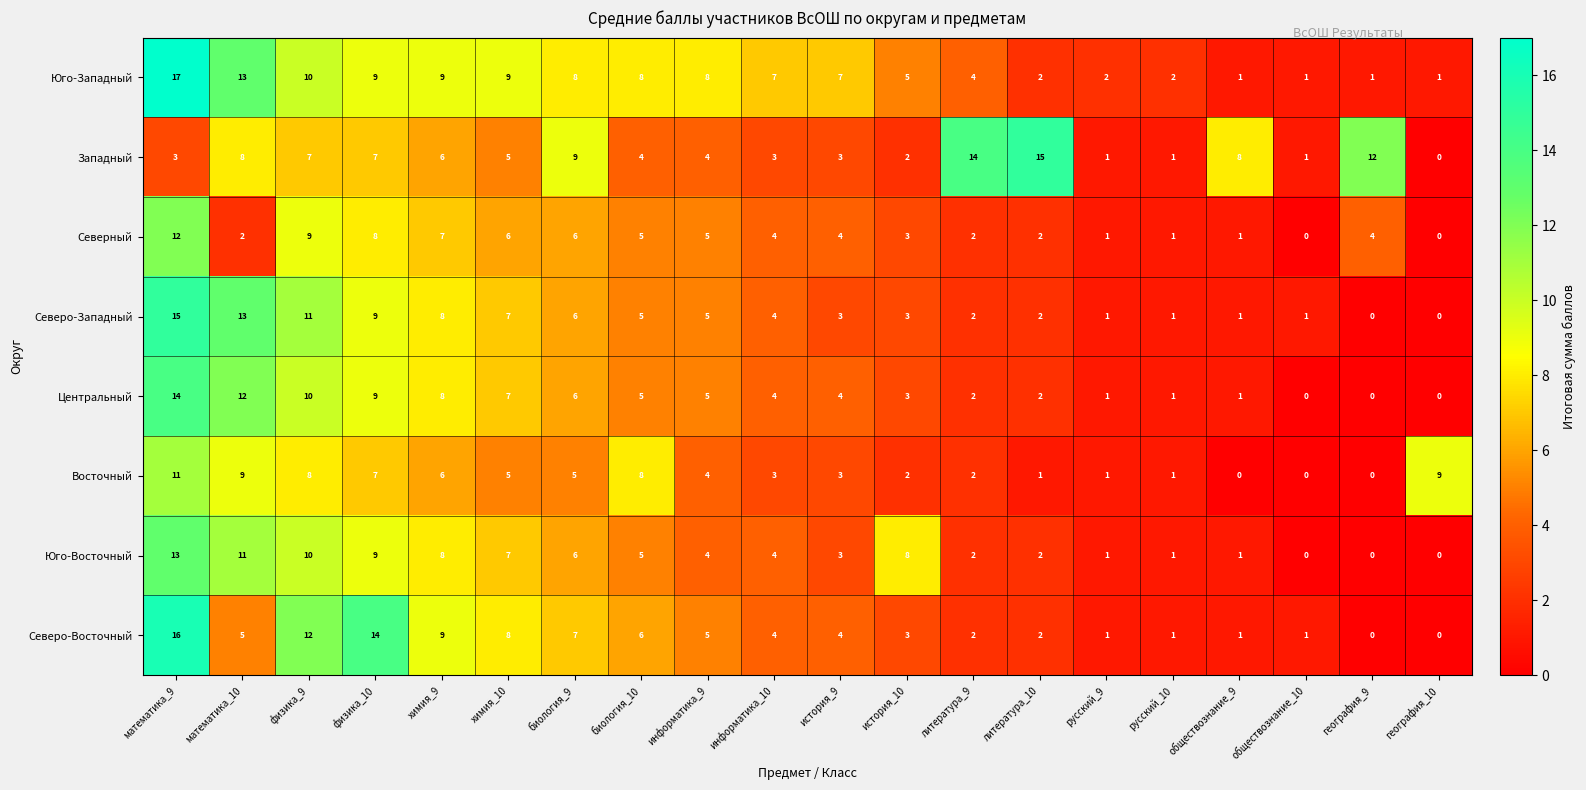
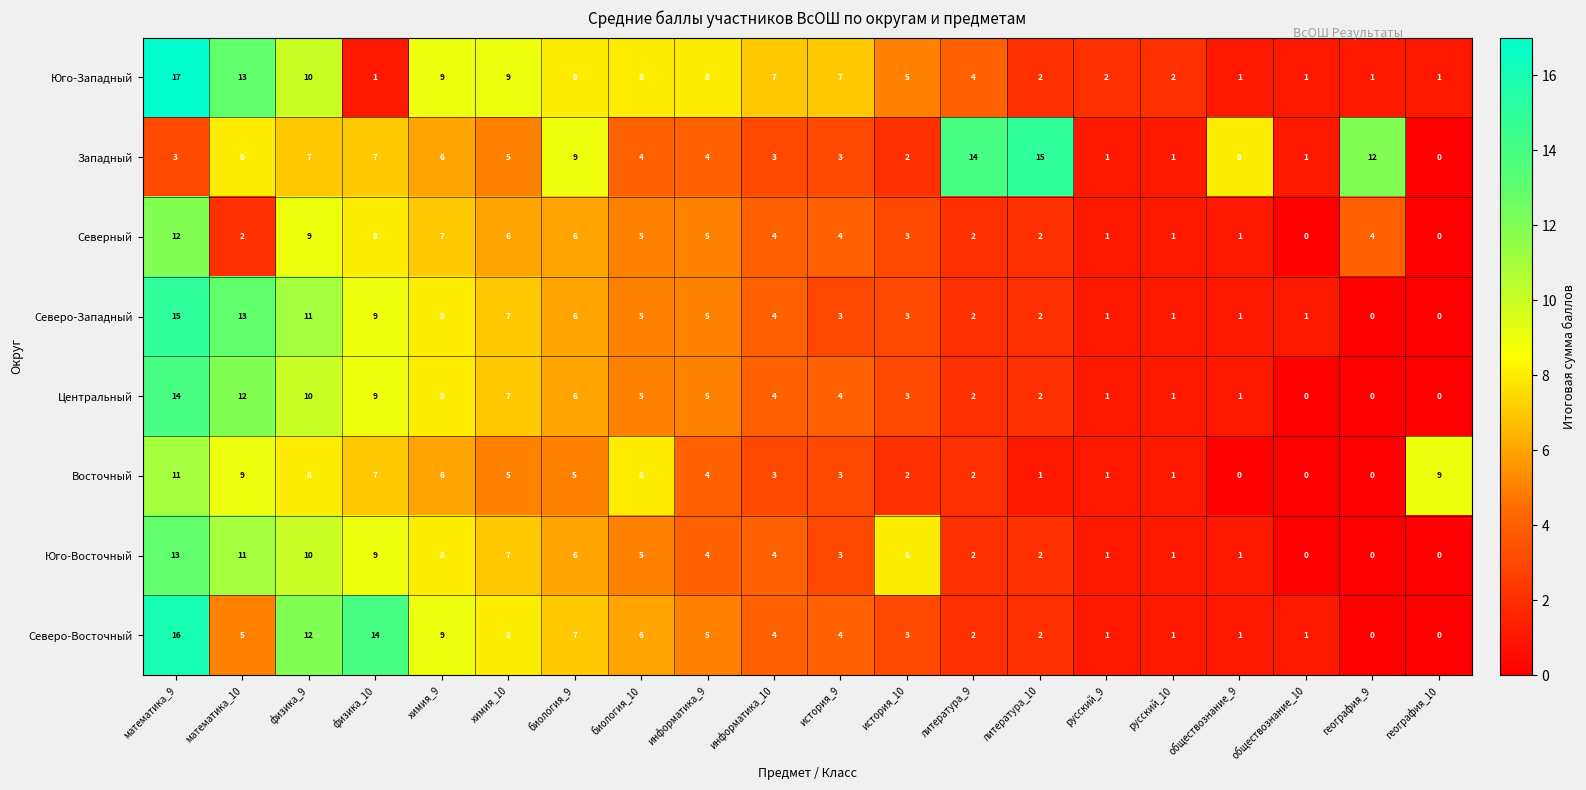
  {
    "Юго-Западный": {
      "математика_9": 17,
      "математика_10": 13,
      "физика_9": 10,
-     "физика_10": 9,
+     "физика_10": 1,
      "химия_9": 9,
      "химия_10": 9,
      "биология_9": 8,
      "биология_10": 8,
      "информатика_9": 8,
      "информатика_10": 7,
      "история_9": 7,
      "история_10": 5,
      "литература_9": 4,
      "литература_10": 2,
      "русский_9": 2,
      "русский_10": 2,
      "обществознание_9": 1,
      "обществознание_10": 1,
      "география_9": 1,
      "география_10": 1
    },
    "Западный": {
      "математика_9": 3,
      "математика_10": 8,
      "физика_9": 7,
      "физика_10": 7,
      "химия_9": 6,
      "химия_10": 5,
      "биология_9": 9,
      "биология_10": 4,
      "информатика_9": 4,
      "информатика_10": 3,
      "история_9": 3,
      "история_10": 2,
      "литература_9": 14,
      "литература_10": 15,
      "русский_9": 1,
      "русский_10": 1,
      "обществознание_9": 8,
      "обществознание_10": 1,
      "география_9": 12,
      "география_10": 0
    },
    "Северный": {
      "математика_9": 12,
      "математика_10": 2,
      "физика_9": 9,
      "физика_10": 8,
      "химия_9": 7,
      "химия_10": 6,
      "биология_9": 6,
      "биология_10": 5,
      "информатика_9": 5,
      "информатика_10": 4,
      "история_9": 4,
      "история_10": 3,
      "литература_9": 2,
      "литература_10": 2,
      "русский_9": 1,
      "русский_10": 1,
      "обществознание_9": 1,
      "обществознание_10": 0,
      "география_9": 4,
      "география_10": 0
    },
    "Северо-Западный": {
      "математика_9": 15,
      "математика_10": 13,
      "физика_9": 11,
      "физика_10": 9,
      "химия_9": 8,
      "химия_10": 7,
      "биология_9": 6,
      "биология_10": 5,
      "информатика_9": 5,
      "информатика_10": 4,
      "история_9": 3,
      "история_10": 3,
      "литература_9": 2,
      "литература_10": 2,
      "русский_9": 1,
      "русский_10": 1,
      "обществознание_9": 1,
      "обществознание_10": 1,
      "география_9": 0,
      "география_10": 0
    },
    "Центральный": {
      "математика_9": 14,
      "математика_10": 12,
      "физика_9": 10,
      "физика_10": 9,
      "химия_9": 8,
      "химия_10": 7,
      "биология_9": 6,
      "биология_10": 5,
      "информатика_9": 5,
      "информатика_10": 4,
      "история_9": 4,
      "история_10": 3,
      "литература_9": 2,
      "литература_10": 2,
      "русский_9": 1,
      "русский_10": 1,
      "обществознание_9": 1,
      "обществознание_10": 0,
      "география_9": 0,
      "география_10": 0
    },
    "Восточный": {
      "математика_9": 11,
      "математика_10": 9,
      "физика_9": 8,
      "физика_10": 7,
      "химия_9": 6,
      "химия_10": 5,
      "биология_9": 5,
      "биология_10": 8,
      "информатика_9": 4,
      "информатика_10": 3,
      "история_9": 3,
      "история_10": 2,
      "литература_9": 2,
      "литература_10": 1,
      "русский_9": 1,
      "русский_10": 1,
      "обществознание_9": 0,
      "обществознание_10": 0,
      "география_9": 0,
      "география_10": 9
    },
    "Юго-Восточный": {
      "математика_9": 13,
      "математика_10": 11,
      "физика_9": 10,
      "физика_10": 9,
      "химия_9": 8,
      "химия_10": 7,
      "биология_9": 6,
      "биология_10": 5,
      "информатика_9": 4,
      "информатика_10": 4,
      "история_9": 3,
      "история_10": 8,
      "литература_9": 2,
      "литература_10": 2,
      "русский_9": 1,
      "русский_10": 1,
      "обществознание_9": 1,
      "обществознание_10": 0,
      "география_9": 0,
      "география_10": 0
    },
    "Северо-Восточный": {
      "математика_9": 16,
      "математика_10": 5,
      "физика_9": 12,
      "физика_10": 14,
      "химия_9": 9,
      "химия_10": 8,
      "биология_9": 7,
      "биология_10": 6,
      "информатика_9": 5,
      "информатика_10": 4,
      "история_9": 4,
      "история_10": 3,
      "литература_9": 2,
      "литература_10": 2,
      "русский_9": 1,
      "русский_10": 1,
      "обществознание_9": 1,
      "обществознание_10": 1,
      "география_9": 0,
      "география_10": 0
    }
  }
